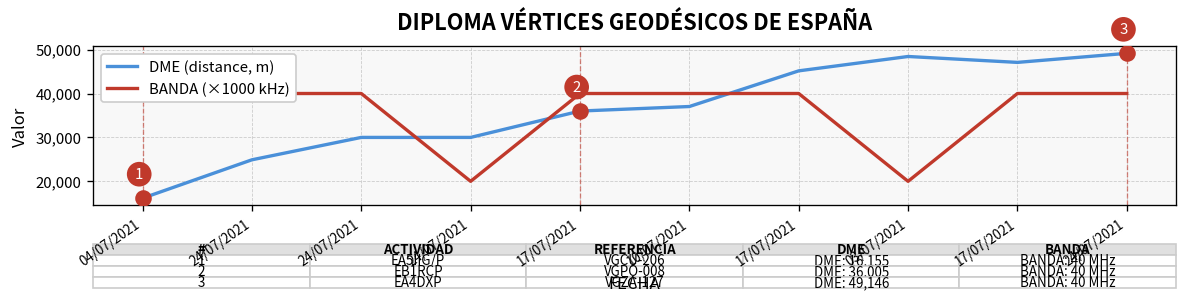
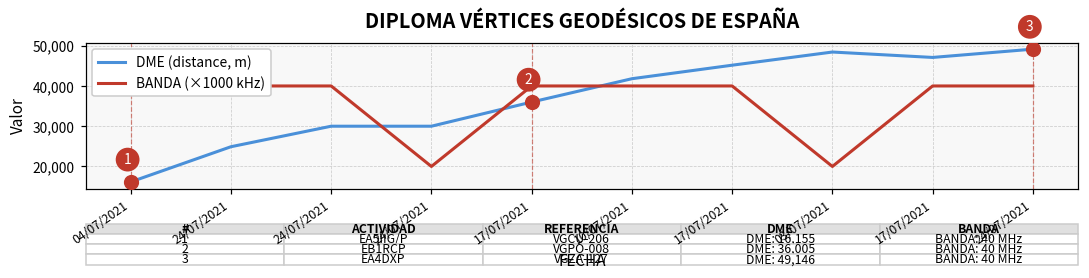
  {
    "DME (distance, m)": {
-     "10/07/2021": "37,000",
+     "10/07/2021": "42,000",
      "03/07/2021": "48,000"
    }
  }
